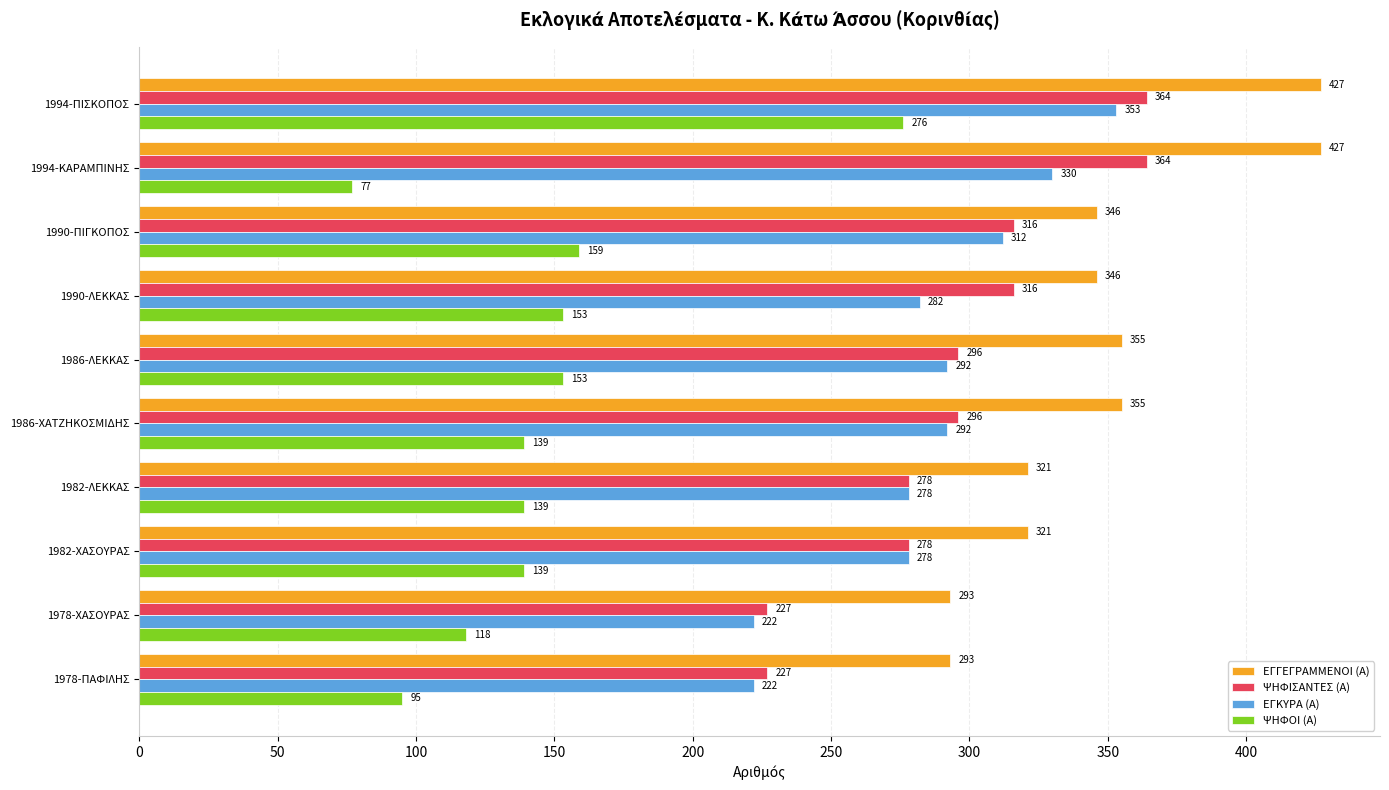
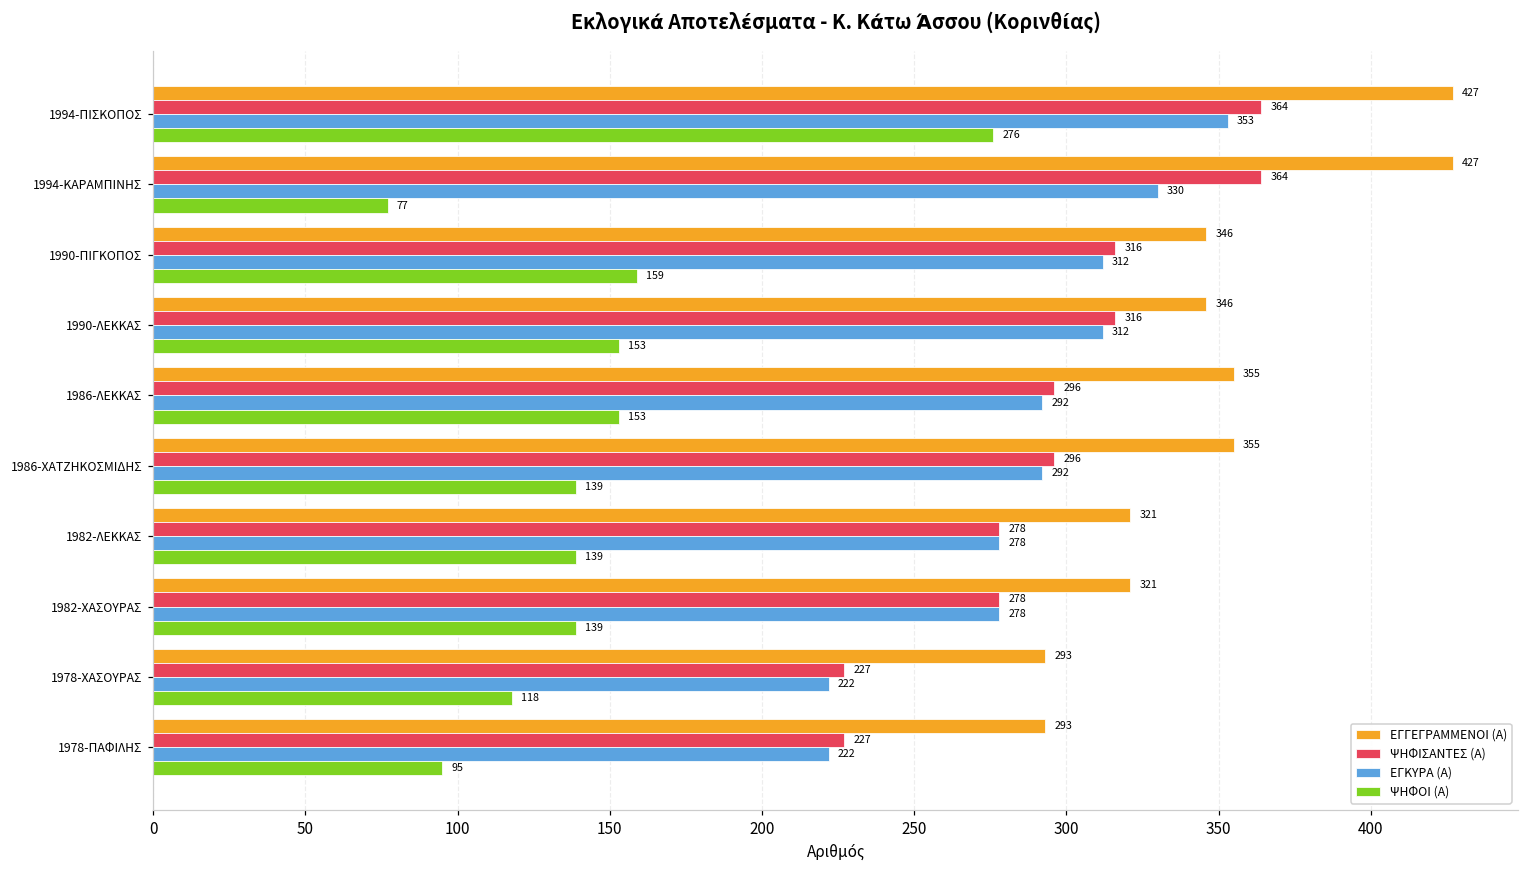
  {
    "ΕΓΓΕΓΡΑΜΜΕΝΟΙ (Α)": {
      "1994-ΠΙΣΚΟΠΟΣ": 427,
      "1994-ΚΑΡΑΜΠΙΝΗΣ": 427,
      "1990-ΠΙΓΚΟΠΟΣ": 346,
      "1990-ΛΕΚΚΑΣ": 346,
      "1986-ΛΕΚΚΑΣ": 355,
      "1986-ΧΑΤΖΗΚΟΣΜΙΔΗΣ": 355,
      "1982-ΛΕΚΚΑΣ": 321,
      "1982-ΧΑΣΟΥΡΑΣ": 321,
      "1978-ΧΑΣΟΥΡΑΣ": 293,
      "1978-ΠΑΦΙΛΗΣ": 293
    },
    "ΨΗΦΙΣΑΝΤΕΣ (Α)": {
      "1994-ΠΙΣΚΟΠΟΣ": 364,
      "1994-ΚΑΡΑΜΠΙΝΗΣ": 364,
      "1990-ΠΙΓΚΟΠΟΣ": 316,
      "1990-ΛΕΚΚΑΣ": 316,
      "1986-ΛΕΚΚΑΣ": 296,
      "1986-ΧΑΤΖΗΚΟΣΜΙΔΗΣ": 296,
      "1982-ΛΕΚΚΑΣ": 278,
      "1982-ΧΑΣΟΥΡΑΣ": 278,
      "1978-ΧΑΣΟΥΡΑΣ": 227,
      "1978-ΠΑΦΙΛΗΣ": 227
    },
    "ΕΓΚΥΡΑ (Α)": {
      "1994-ΠΙΣΚΟΠΟΣ": 353,
      "1994-ΚΑΡΑΜΠΙΝΗΣ": 330,
      "1990-ΠΙΓΚΟΠΟΣ": 312,
-     "1990-ΛΕΚΚΑΣ": 282,
+     "1990-ΛΕΚΚΑΣ": 312,
      "1986-ΛΕΚΚΑΣ": 292,
      "1986-ΧΑΤΖΗΚΟΣΜΙΔΗΣ": 292,
      "1982-ΛΕΚΚΑΣ": 278,
      "1982-ΧΑΣΟΥΡΑΣ": 278,
      "1978-ΧΑΣΟΥΡΑΣ": 222,
      "1978-ΠΑΦΙΛΗΣ": 222
    },
    "ΨΗΦΟΙ (Α)": {
      "1994-ΠΙΣΚΟΠΟΣ": 276,
      "1994-ΚΑΡΑΜΠΙΝΗΣ": 77,
      "1990-ΠΙΓΚΟΠΟΣ": 159,
      "1990-ΛΕΚΚΑΣ": 153,
      "1986-ΛΕΚΚΑΣ": 153,
      "1986-ΧΑΤΖΗΚΟΣΜΙΔΗΣ": 139,
      "1982-ΛΕΚΚΑΣ": 139,
      "1982-ΧΑΣΟΥΡΑΣ": 139,
      "1978-ΧΑΣΟΥΡΑΣ": 118,
      "1978-ΠΑΦΙΛΗΣ": 95
    }
  }
